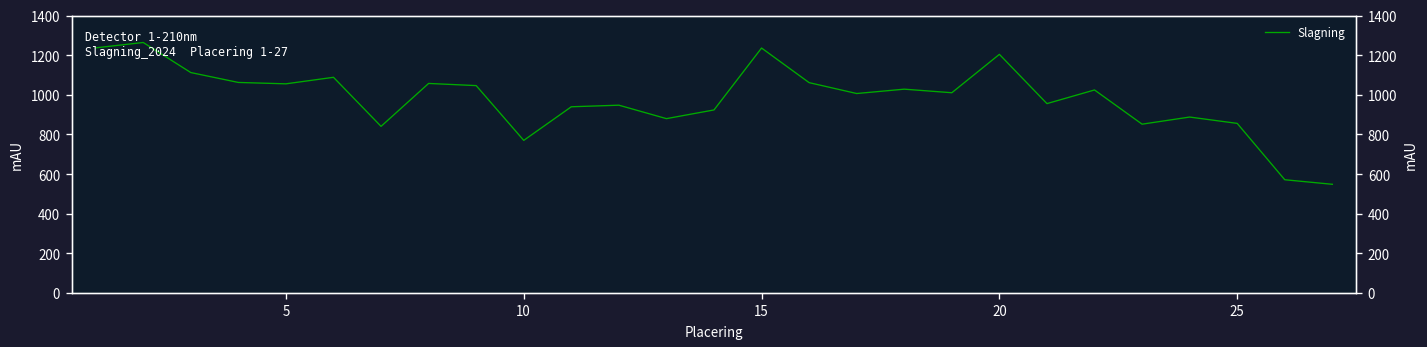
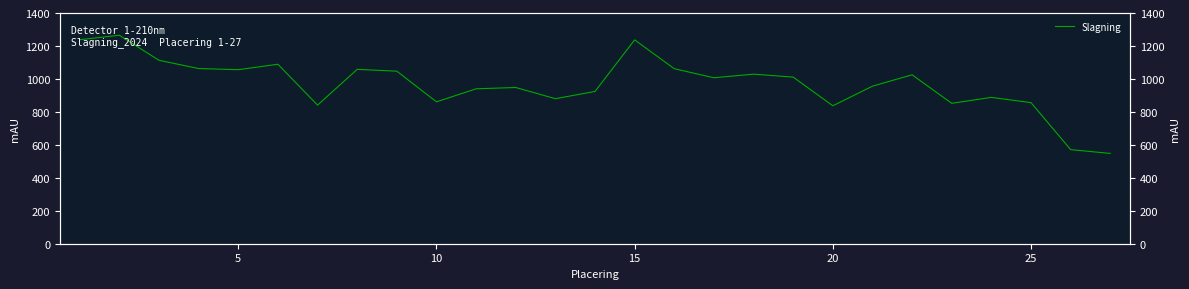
  {
    "5": 1060,
-   "10": 770,
+   "10": 860,
    "15": 1240,
-   "20": 1210,
+   "20": 840,
    "25": 860
  }
